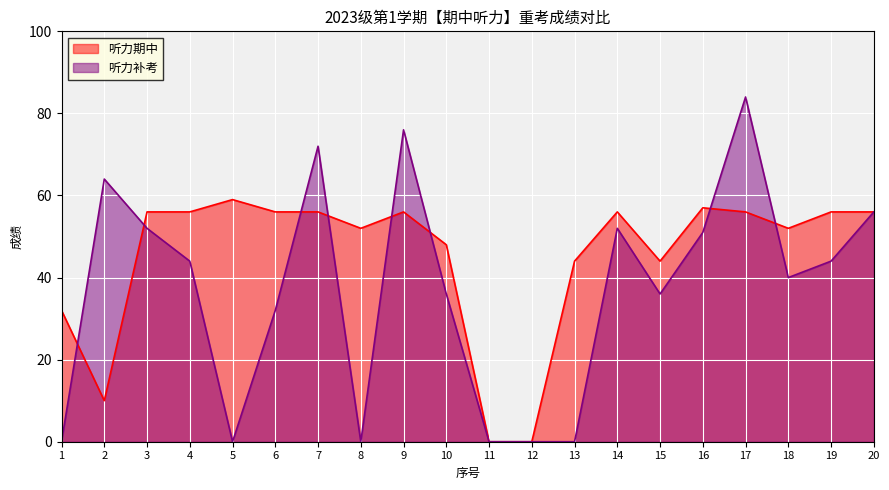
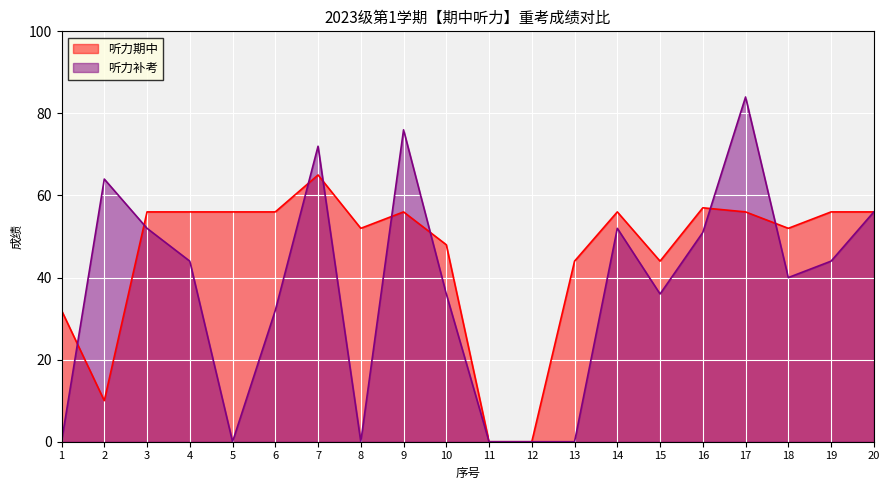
  {
    "听力期中": {
      "1": 32,
      "2": 10,
      "3": 56,
      "4": 56,
-     "5": 59,
+     "5": 56,
      "6": 56,
-     "7": 56,
+     "7": 65,
      "8": 52,
      "9": 56,
      "10": 48,
      "13": 44,
      "14": 56,
      "15": 44,
      "16": 57,
      "17": 56,
      "18": 52,
      "19": 56
    },
    "听力补考": {
      "1": 0,
      "2": 64,
      "3": 52,
      "4": 44,
      "5": 0,
      "6": 32,
      "7": 72,
      "8": 0,
      "9": 76,
      "10": 36,
      "13": 0,
      "14": 52,
      "15": 36,
      "16": 51,
      "17": 84,
      "18": 40,
      "19": 44
    }
  }
